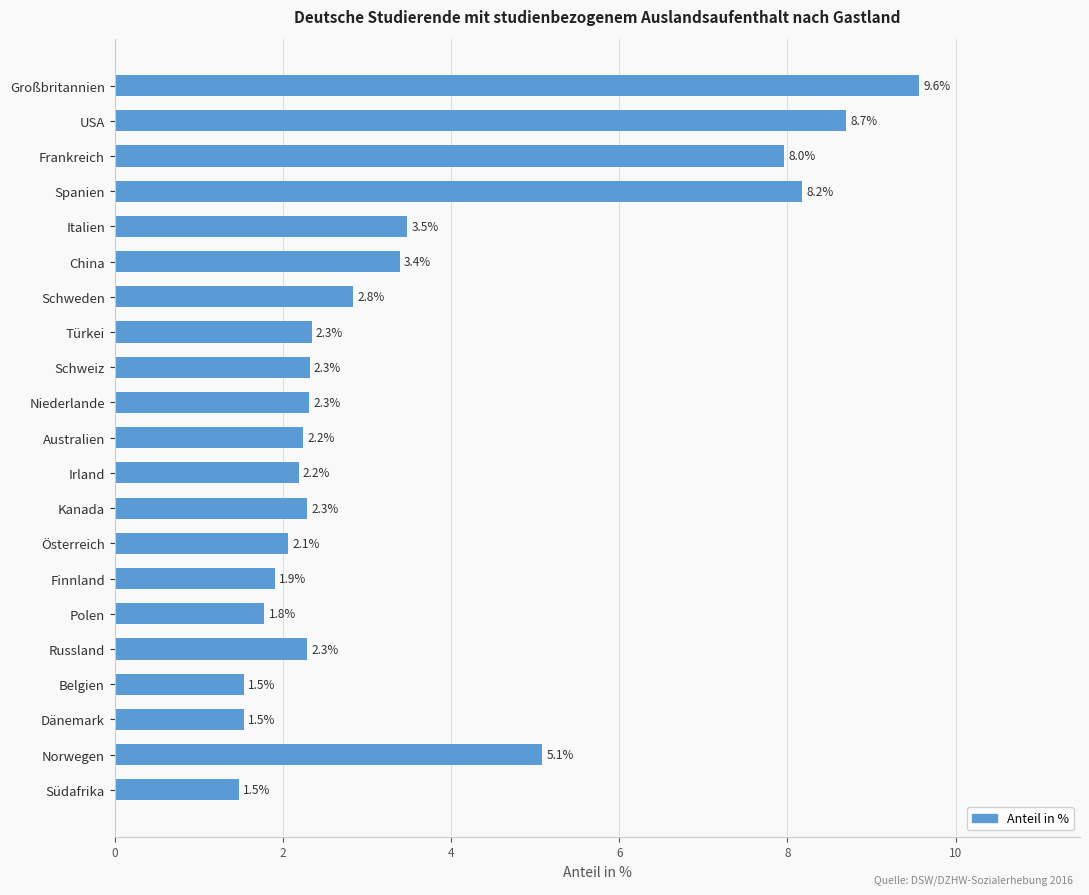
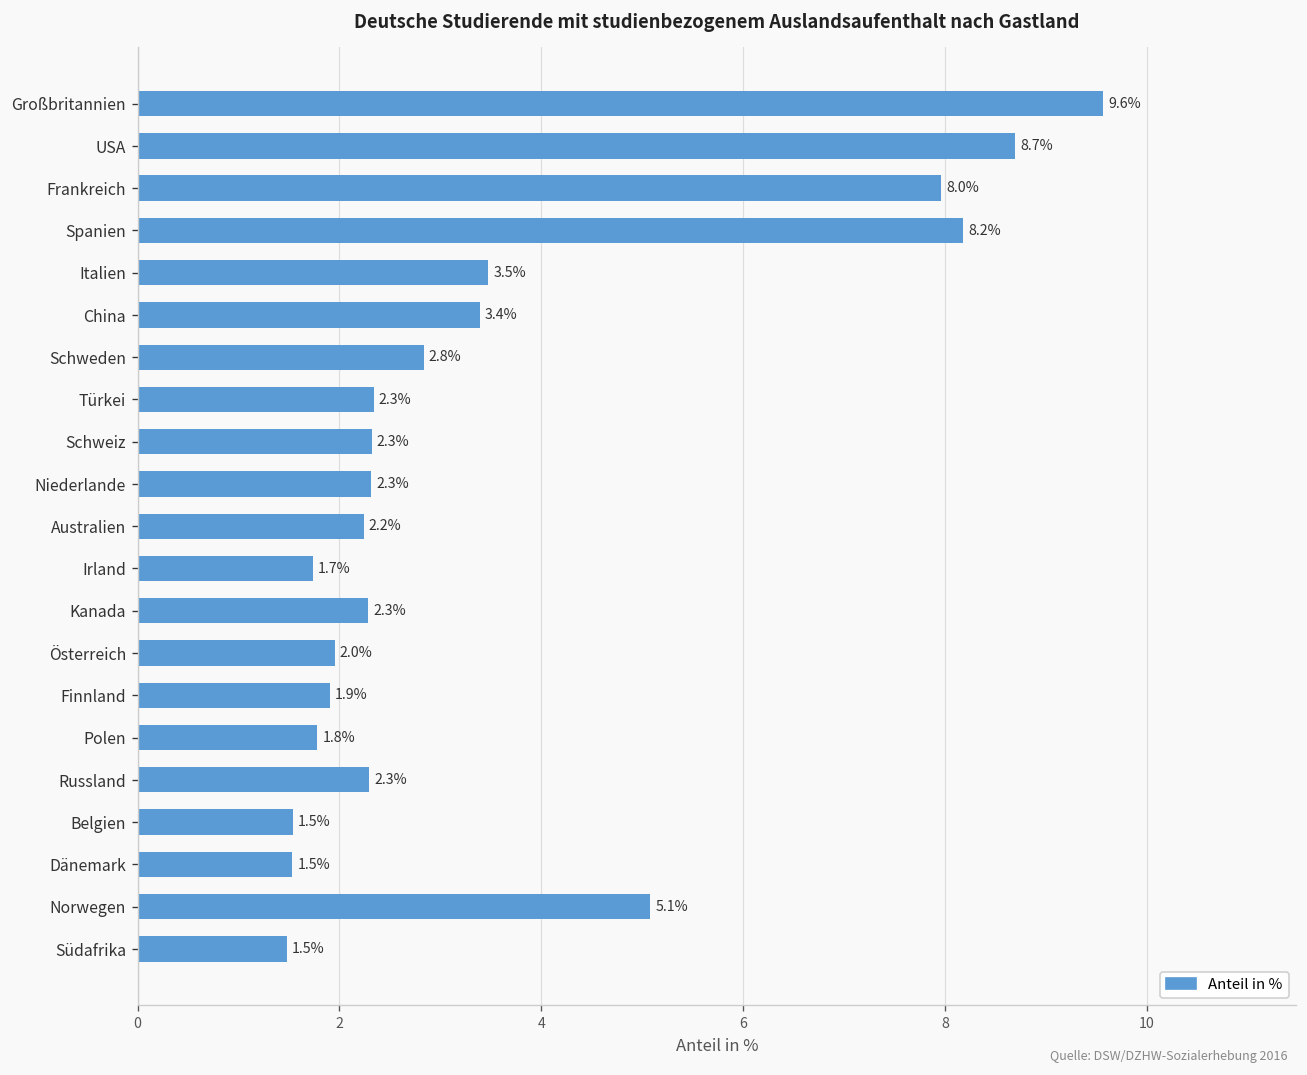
  {
    "Großbritannien": "9.6%",
    "USA": "8.7%",
    "Frankreich": "8.0%",
    "Spanien": "8.2%",
    "Italien": "3.5%",
    "China": "3.4%",
    "Schweden": "2.8%",
    "Türkei": "2.3%",
    "Schweiz": "2.3%",
    "Niederlande": "2.3%",
    "Australien": "2.2%",
-   "Irland": "2.2%",
+   "Irland": "1.7%",
    "Kanada": "2.3%",
-   "Österreich": "2.1%",
+   "Österreich": "2.0%",
    "Finnland": "1.9%",
    "Polen": "1.8%",
    "Russland": "2.3%",
    "Belgien": "1.5%",
    "Dänemark": "1.5%",
    "Norwegen": "5.1%",
    "Südafrika": "1.5%"
  }
